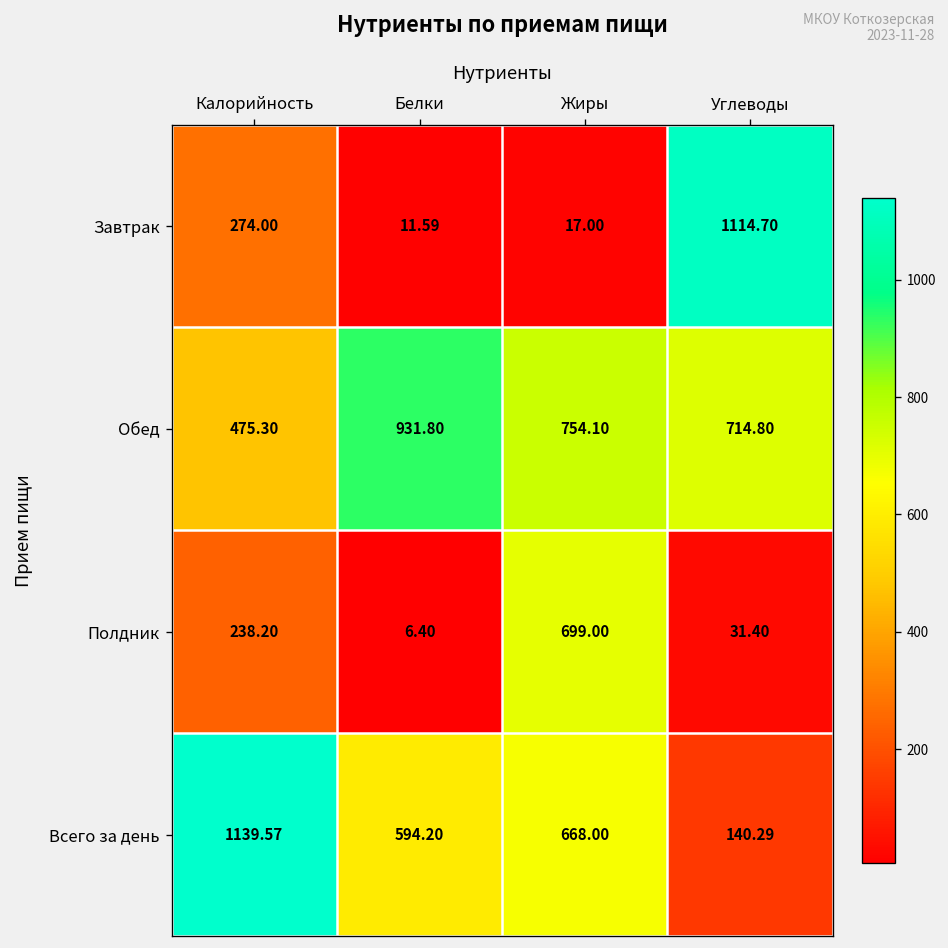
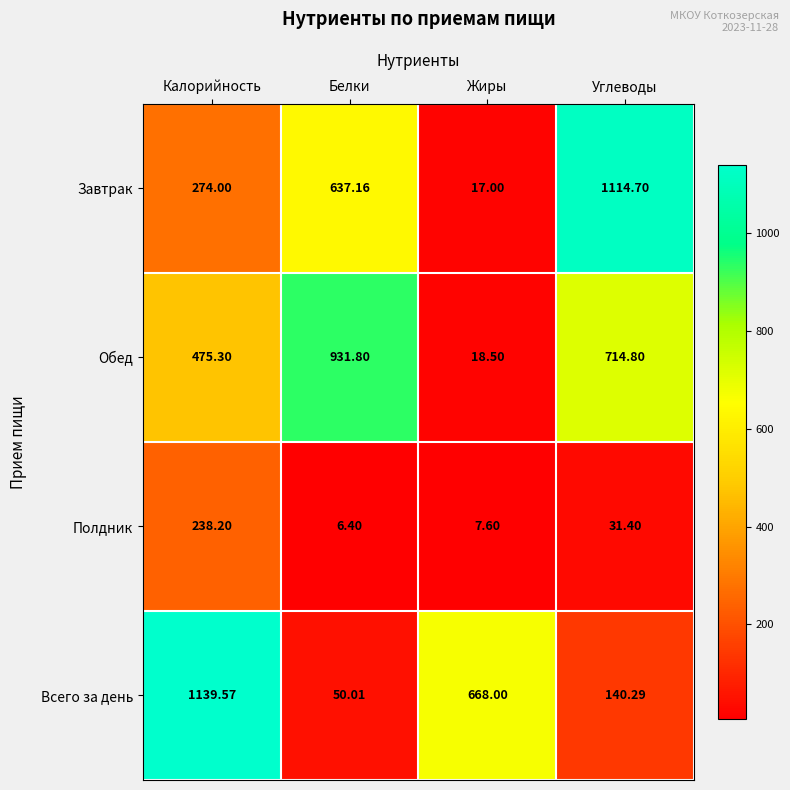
  {
    "Завтрак": {
      "Калорийность": 274.00,
-     "Белки": 11.59,
+     "Белки": 637.16,
      "Жиры": 17.00,
      "Углеводы": 1114.70
    },
    "Обед": {
      "Калорийность": 475.30,
      "Белки": 931.80,
-     "Жиры": 754.10,
+     "Жиры": 18.50,
      "Углеводы": 714.80
    },
    "Полдник": {
      "Калорийность": 238.20,
      "Белки": 6.40,
-     "Жиры": 699.00,
+     "Жиры": 7.60,
      "Углеводы": 31.40
    },
    "Всего за день": {
      "Калорийность": 1139.57,
-     "Белки": 594.20,
+     "Белки": 50.01,
      "Жиры": 668.00,
      "Углеводы": 140.29
    }
  }
